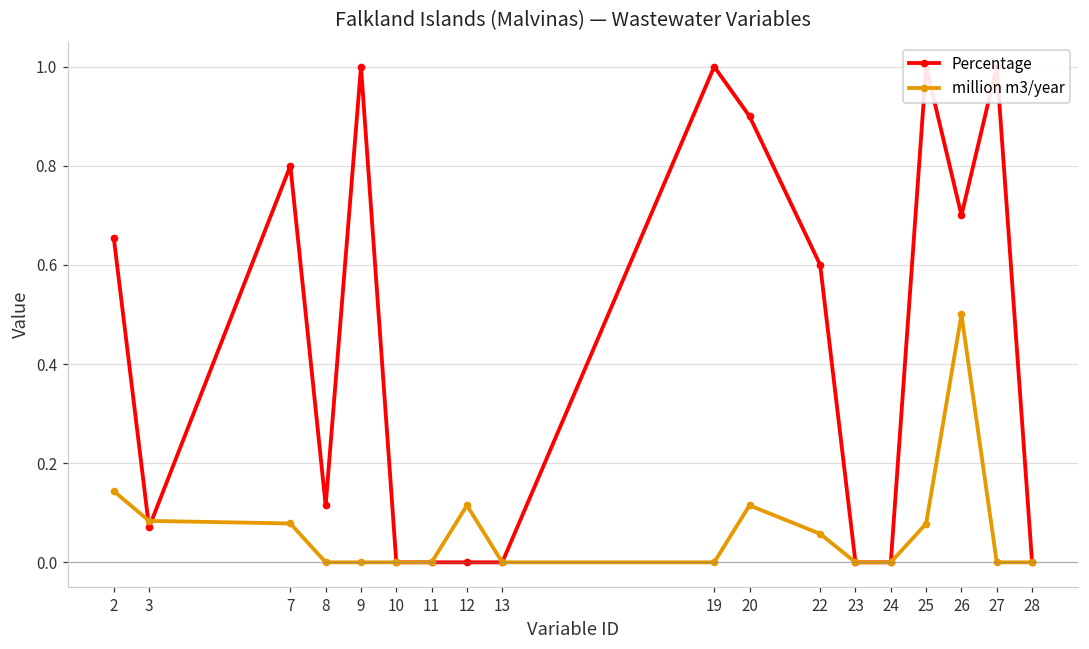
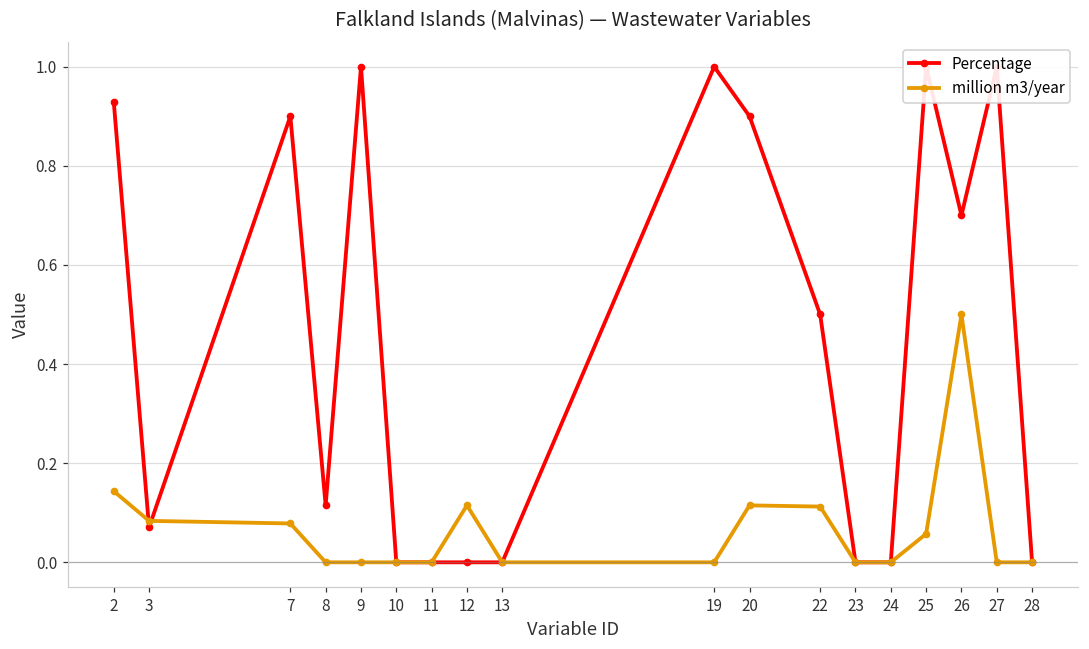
  {
    "Percentage": {
-     "2": 0.66,
+     "2": 0.93,
      "3": 0.07,
-     "7": 0.8,
+     "7": 0.9,
      "8": 0.11,
      "9": 1.00,
      "12": 0.00,
      "19": 1.00,
      "20": 0.90,
-     "22": 0.6,
+     "22": 0.5,
      "26": 0.70
    },
    "million m3/year": {
      "2": 0.14,
      "3": 0.08,
      "7": 0.08,
      "8": 0.00,
      "9": 0.00,
      "12": 0.11,
      "19": 0.00,
      "20": 0.11,
-     "22": 0.06,
-     "25": 0.08,
+     "22": 0.11,
+     "25": 0.06,
      "26": 0.50,
      "27": 0.00
    }
  }
